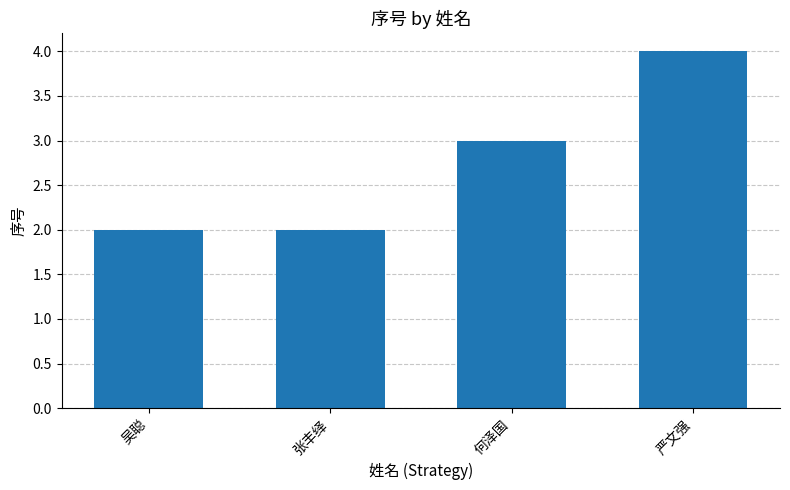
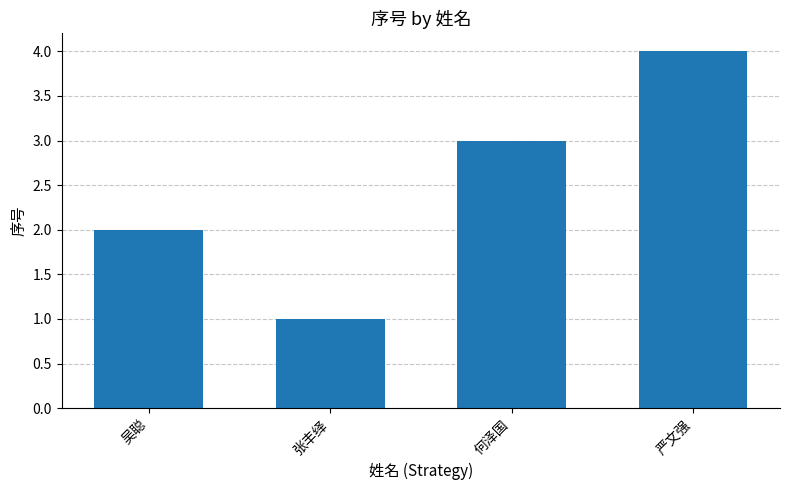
  {
    "吴聪": 2,
-   "张丰绎": 2,
+   "张丰绎": 1,
    "何泽国": 3,
    "严文强": 4
  }
